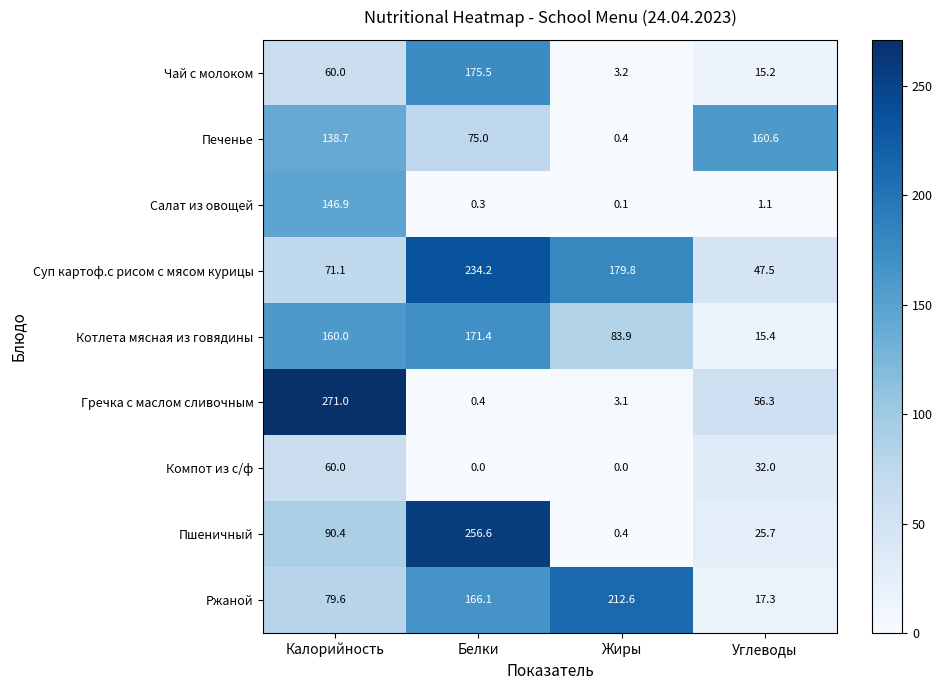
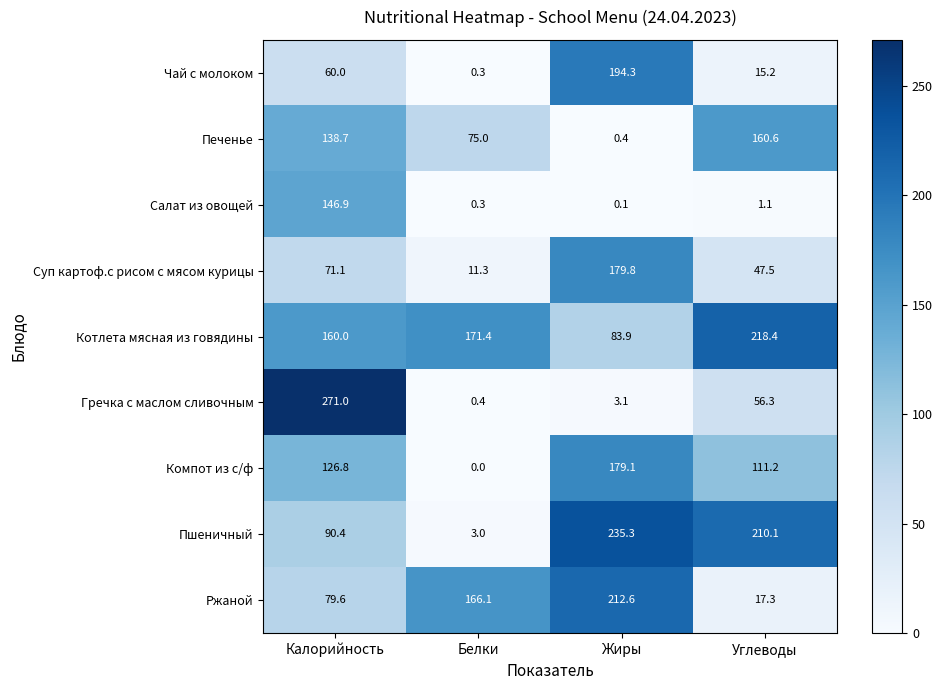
  {
    "Чай с молоком": {
      "Калорийность": 60.0,
-     "Белки": 175.5,
-     "Жиры": 3.2,
+     "Белки": 0.3,
+     "Жиры": 194.3,
      "Углеводы": 15.2
    },
    "Печенье": {
      "Калорийность": 138.7,
      "Белки": 75.0,
      "Жиры": 0.4,
      "Углеводы": 160.6
    },
    "Салат из овощей": {
      "Калорийность": 146.9,
      "Белки": 0.3,
      "Жиры": 0.1,
      "Углеводы": 1.1
    },
    "Суп картоф.с рисом с мясом курицы": {
      "Калорийность": 71.1,
-     "Белки": 234.2,
+     "Белки": 11.3,
      "Жиры": 179.8,
      "Углеводы": 47.5
    },
    "Котлета мясная из говядины": {
      "Калорийность": 160.0,
      "Белки": 171.4,
      "Жиры": 83.9,
-     "Углеводы": 15.4
+     "Углеводы": 218.4
    },
    "Гречка с маслом сливочным": {
      "Калорийность": 271.0,
      "Белки": 0.4,
      "Жиры": 3.1,
      "Углеводы": 56.3
    },
    "Компот из с/ф": {
-     "Калорийность": 60.0,
+     "Калорийность": 126.8,
      "Белки": 0.0,
-     "Жиры": 0.0,
-     "Углеводы": 32.0
+     "Жиры": 179.1,
+     "Углеводы": 111.2
    },
    "Пшеничный": {
      "Калорийность": 90.4,
-     "Белки": 256.6,
-     "Жиры": 0.4,
-     "Углеводы": 25.7
+     "Белки": 3.0,
+     "Жиры": 235.3,
+     "Углеводы": 210.1
    },
    "Ржаной": {
      "Калорийность": 79.6,
      "Белки": 166.1,
      "Жиры": 212.6,
      "Углеводы": 17.3
    }
  }
